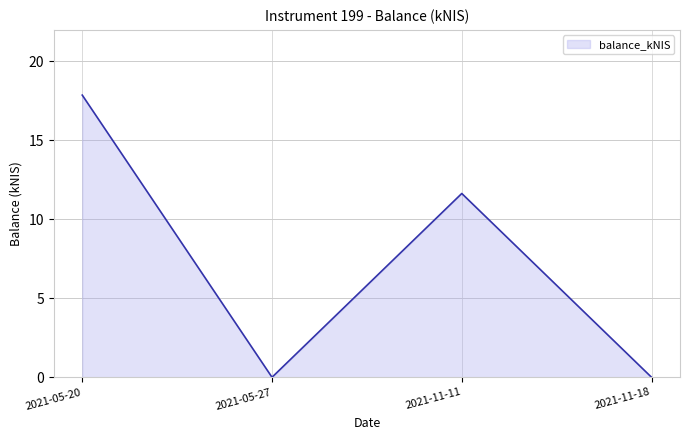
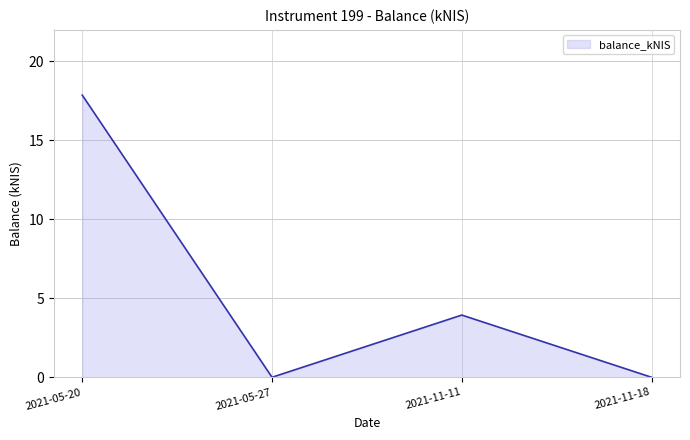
  {
    "2021-05-20": 17.9,
    "2021-05-27": 0.0,
-   "2021-11-11": 11.6,
+   "2021-11-11": 3.9,
    "2021-11-18": 0.0
  }
